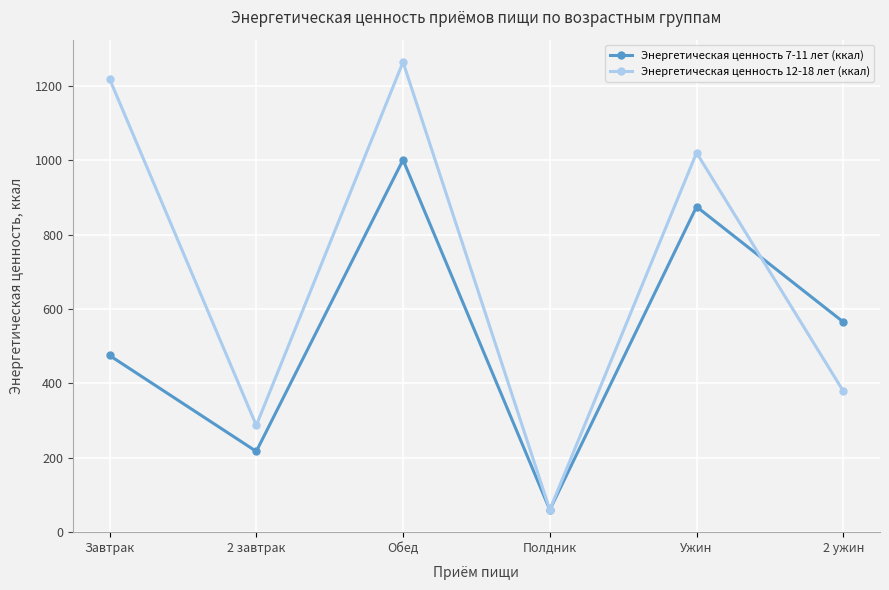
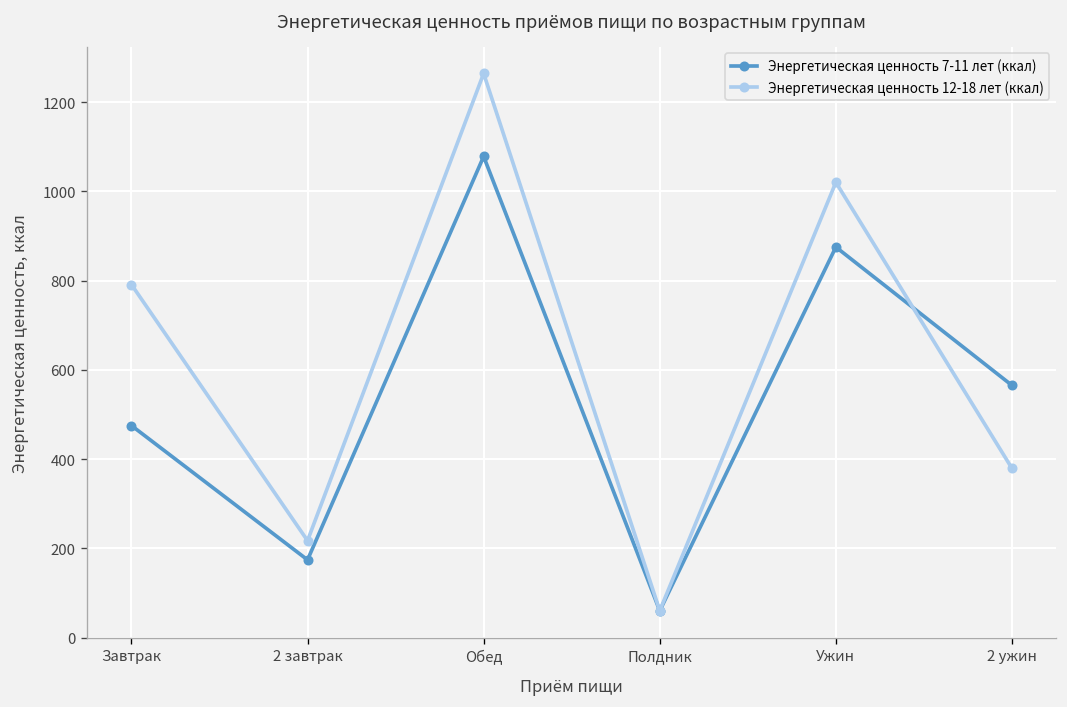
  {
    "Энергетическая ценность 7-11 лет (ккал)": {
      "Завтрак": 480,
-     "2 завтрак": 220,
-     "Обед": 1000,
+     "2 завтрак": 170,
+     "Обед": 1080,
      "Ужин": 880,
      "2 ужин": 570
    },
    "Энергетическая ценность 12-18 лет (ккал)": {
-     "Завтрак": 1220,
-     "2 завтрак": 290,
+     "Завтрак": 790,
+     "2 завтрак": 220,
      "Обед": 1260,
      "Ужин": 1020,
      "2 ужин": 380
    }
  }
